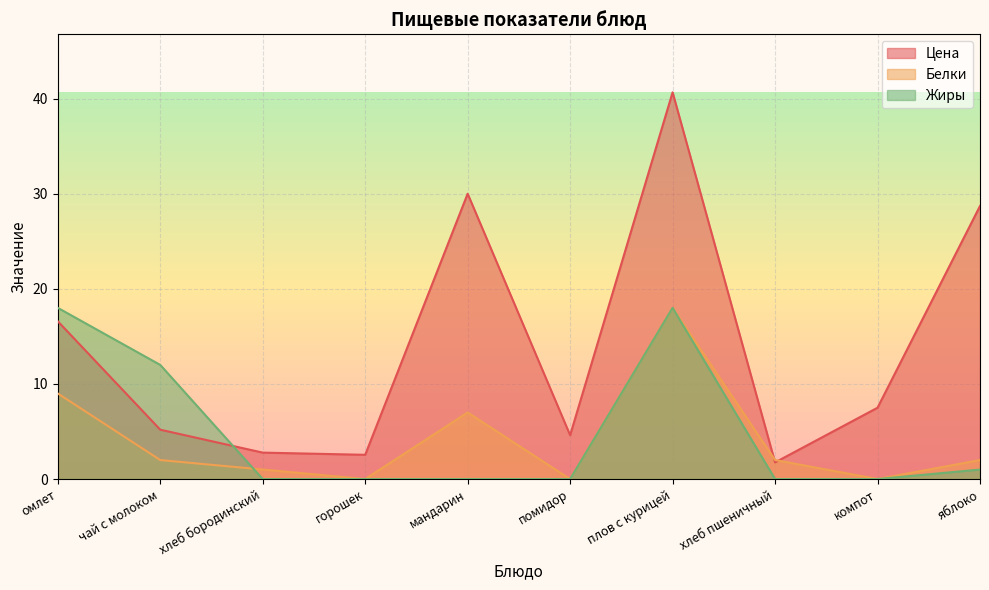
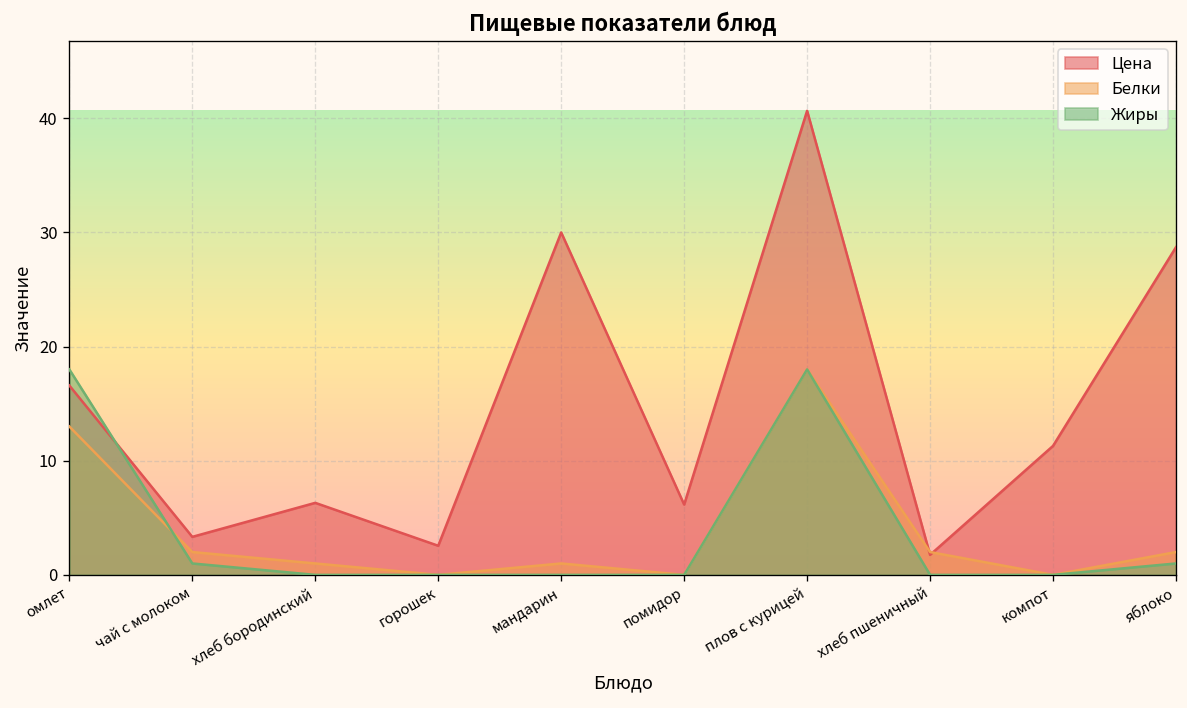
  {
    "Цена": {
      "омлет": 17,
-     "чай с молоком": 5,
-     "хлеб бородинский": 3,
+     "чай с молоком": 3,
+     "хлеб бородинский": 6,
      "горошек": 3,
      "мандарин": 30,
-     "помидор": 5,
+     "помидор": 6,
      "плов с курицей": 41,
-     "компот": 8,
+     "компот": 11,
      "яблоко": 29
    },
    "Белки": {
-     "омлет": 9,
+     "омлет": 13,
      "чай с молоком": 2,
      "хлеб бородинский": 1,
-     "мандарин": 7,
+     "мандарин": 1,
      "яблоко": 2
    },
    "Жиры": {
      "омлет": 18,
-     "чай с молоком": 12,
+     "чай с молоком": 1,
      "хлеб бородинский": 0,
      "мандарин": 0,
      "хлеб пшеничный": 0,
      "яблоко": 1
    }
  }
